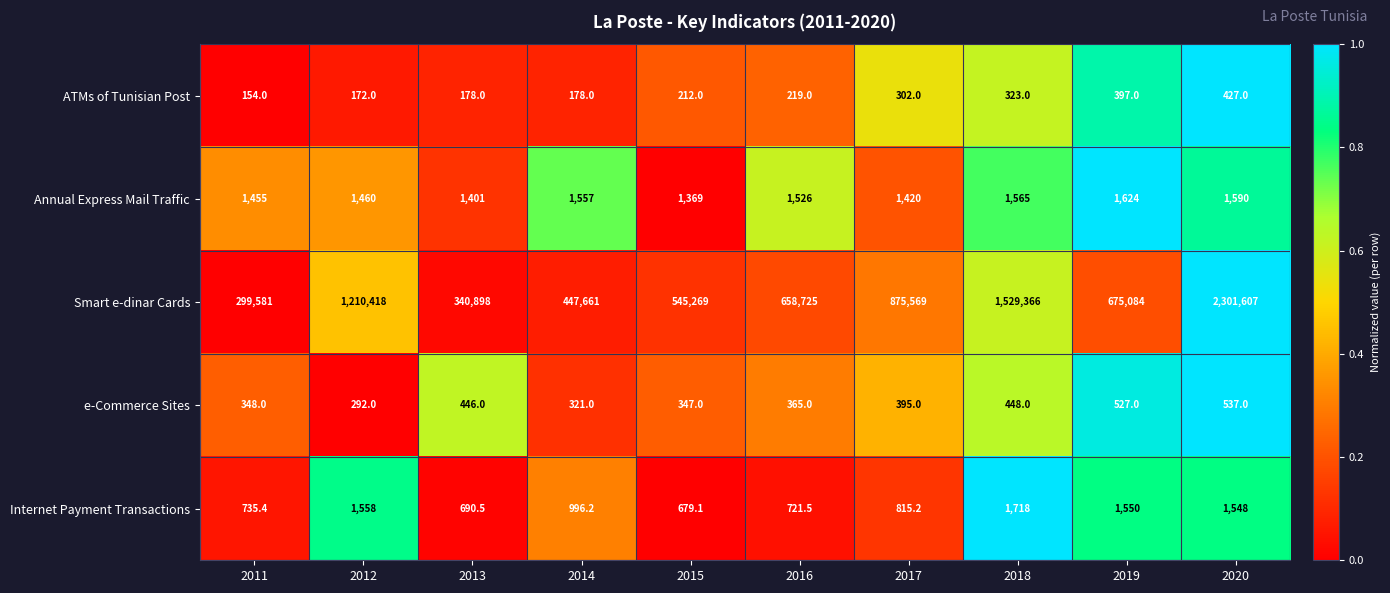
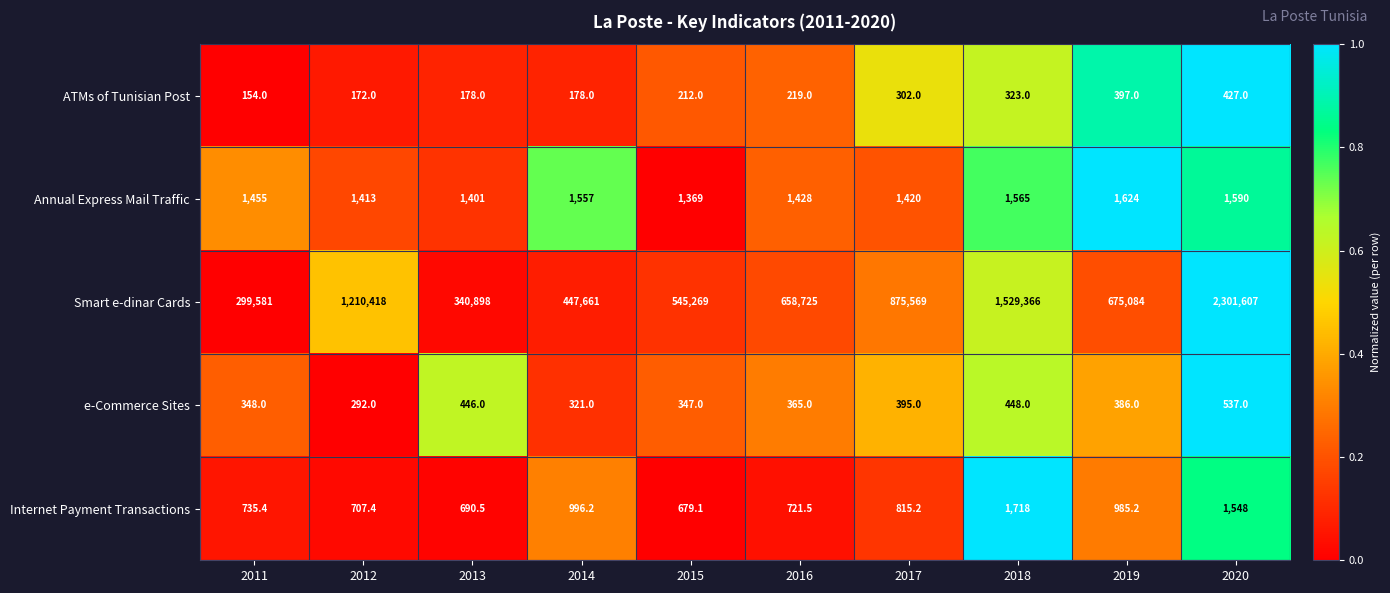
  {
    "ATMs of Tunisian Post": {
      "2011": "154.0",
      "2012": "172.0",
      "2013": "178.0",
      "2014": "178.0",
      "2015": "212.0",
      "2016": "219.0",
      "2017": "302.0",
      "2018": "323.0",
      "2019": "397.0",
      "2020": "427.0"
    },
    "Annual Express Mail Traffic": {
      "2011": "1,455",
-     "2012": "1,460",
+     "2012": "1,413",
      "2013": "1,401",
      "2014": "1,557",
      "2015": "1,369",
-     "2016": "1,526",
+     "2016": "1,428",
      "2017": "1,420",
      "2018": "1,565",
      "2019": "1,624",
      "2020": "1,590"
    },
    "Smart e-dinar Cards": {
      "2011": "299,581",
      "2012": "1,210,418",
      "2013": "340,898",
      "2014": "447,661",
      "2015": "545,269",
      "2016": "658,725",
      "2017": "875,569",
      "2018": "1,529,366",
      "2019": "675,084",
      "2020": "2,301,607"
    },
    "e-Commerce Sites": {
      "2011": "348.0",
      "2012": "292.0",
      "2013": "446.0",
      "2014": "321.0",
      "2015": "347.0",
      "2016": "365.0",
      "2017": "395.0",
      "2018": "448.0",
-     "2019": "527.0",
+     "2019": "386.0",
      "2020": "537.0"
    },
    "Internet Payment Transactions": {
      "2011": "735.4",
-     "2012": "1,558",
+     "2012": "707.4",
      "2013": "690.5",
      "2014": "996.2",
      "2015": "679.1",
      "2016": "721.5",
      "2017": "815.2",
      "2018": "1,718",
-     "2019": "1,550",
+     "2019": "985.2",
      "2020": "1,548"
    }
  }
